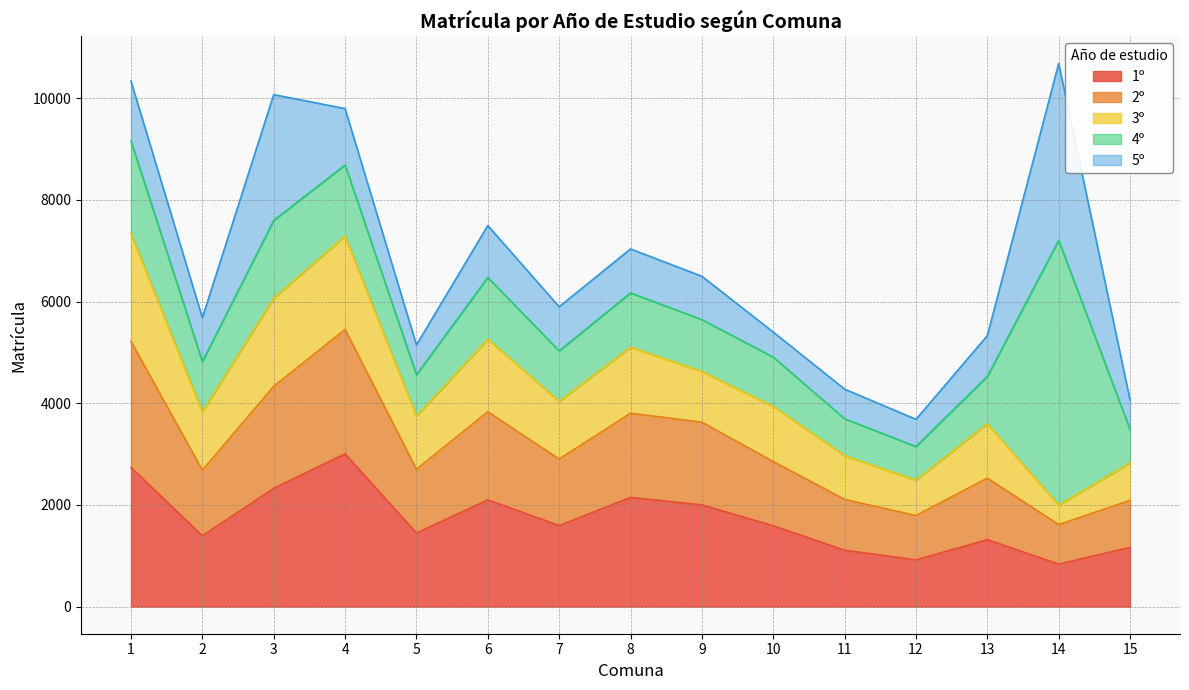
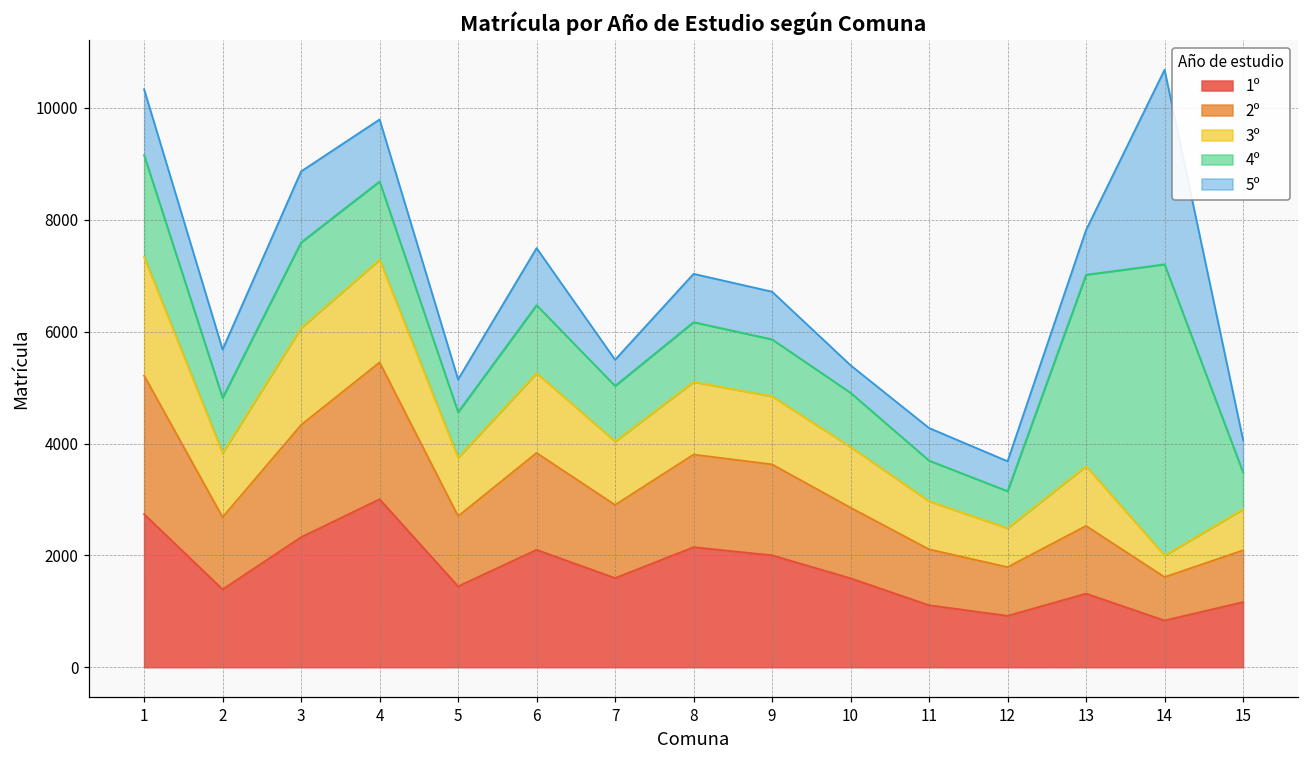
  {
    "3º": {
      "1": 2100,
      "2": 1100,
      "3": 1700,
      "4": 1800,
      "5": 1000,
      "6": 1400,
      "7": 1100,
      "8": 1300,
-     "9": 1000,
+     "9": 1200,
      "10": 1100,
      "11": 900,
      "12": 700,
      "13": 1100,
      "14": 400,
      "15": 700
    },
    "4º": {
      "1": 1800,
      "2": 1000,
      "3": 1500,
      "4": 1400,
      "5": 800,
      "6": 1200,
      "7": 1000,
      "8": 1100,
      "9": 1000,
      "10": 1000,
      "11": 700,
      "12": 700,
-     "13": 900,
+     "13": 3400,
      "14": 5200,
      "15": 700
    },
    "5º": {
      "1": 1200,
      "2": 900,
-     "3": 2500,
+     "3": 1300,
      "4": 1100,
      "5": 600,
      "6": 1000,
-     "7": 900,
+     "7": 500,
      "8": 900,
      "9": 900,
      "10": 500,
      "11": 600,
      "12": 500,
      "13": 800,
      "14": 3500,
      "15": 600
    }
  }
